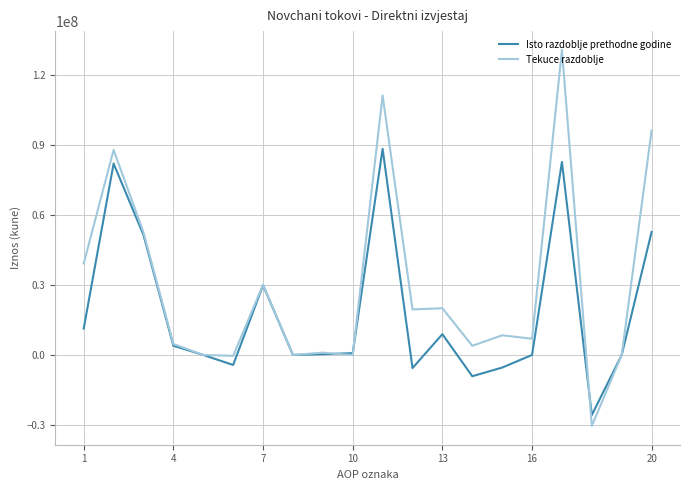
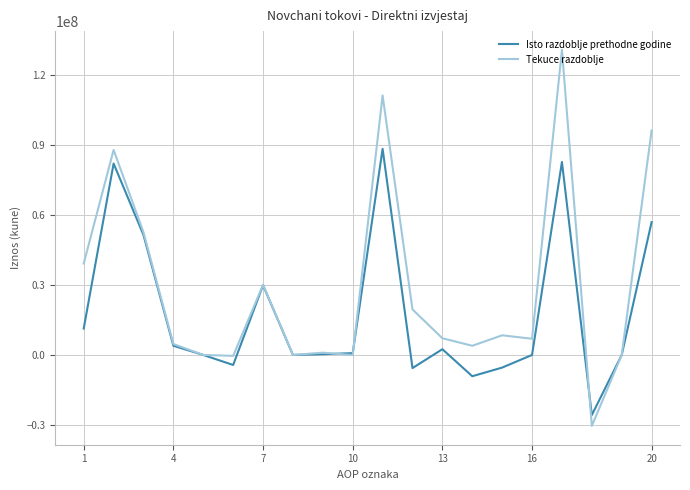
  {
    "Isto razdoblje prethodne godine": {
      "1": 11000000,
-     "13": 9000000,
+     "13": 2000000,
      "16": 0,
-     "20": 53000000
+     "20": 57000000
    },
    "Tekuce razdoblje": {
      "1": 39000000,
-     "13": 20000000,
+     "13": 7000000,
      "16": 7000000,
      "20": 96000000
    }
  }
